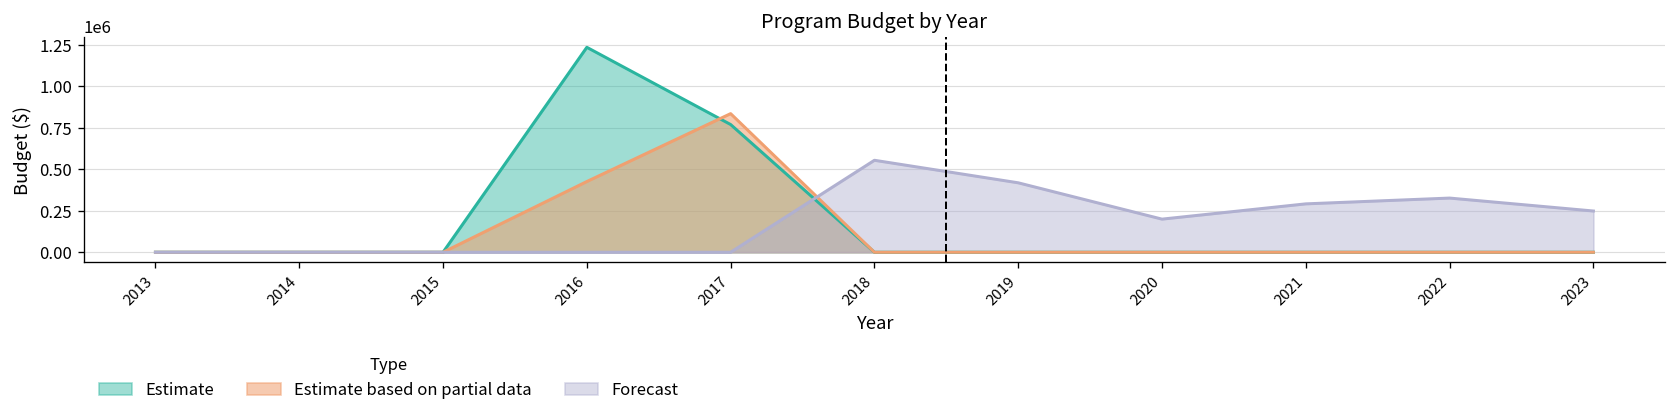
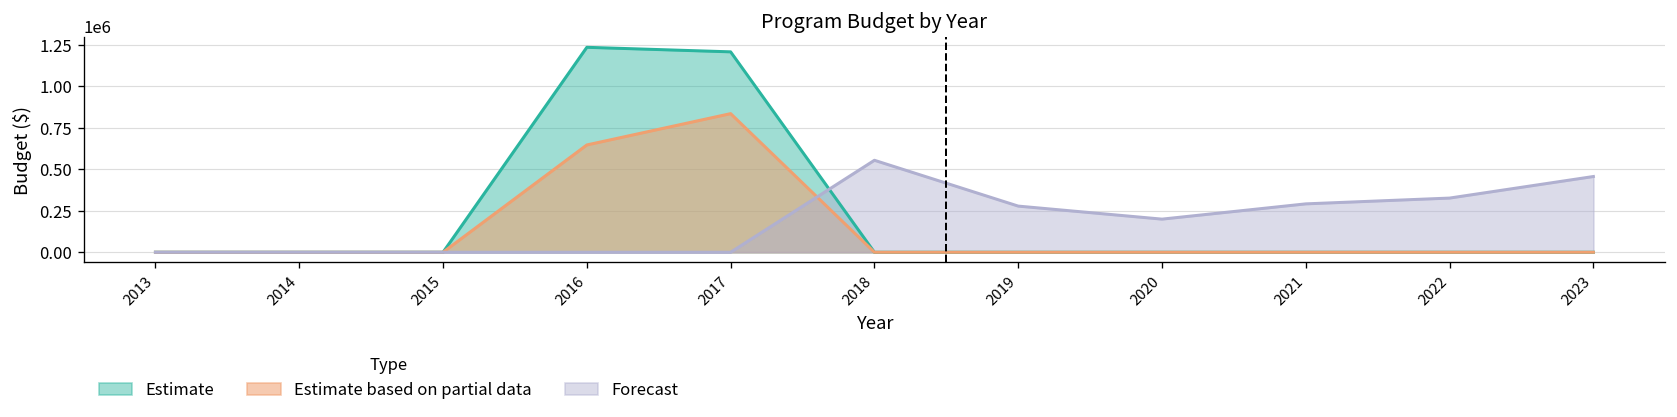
  {
    "Estimate": {
      "2016": 1230000,
-     "2017": 770000
+     "2017": 1210000
    },
    "Estimate based on partial data": {
-     "2016": 430000,
+     "2016": 650000,
      "2017": 830000
    },
    "Forecast": {
      "2016": 0,
      "2017": 0,
      "2018": 550000,
-     "2019": 420000,
+     "2019": 280000,
      "2020": 200000,
      "2021": 290000,
      "2022": 330000,
-     "2023": 250000
+     "2023": 460000
    }
  }
